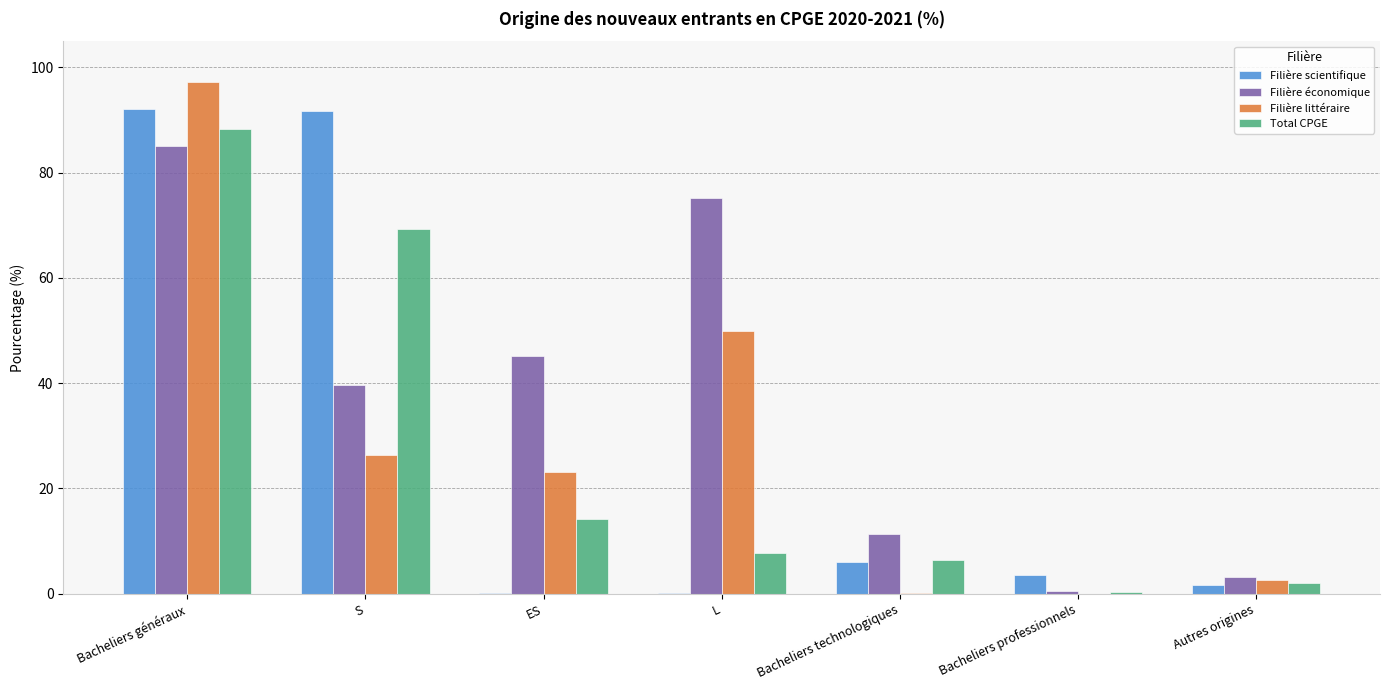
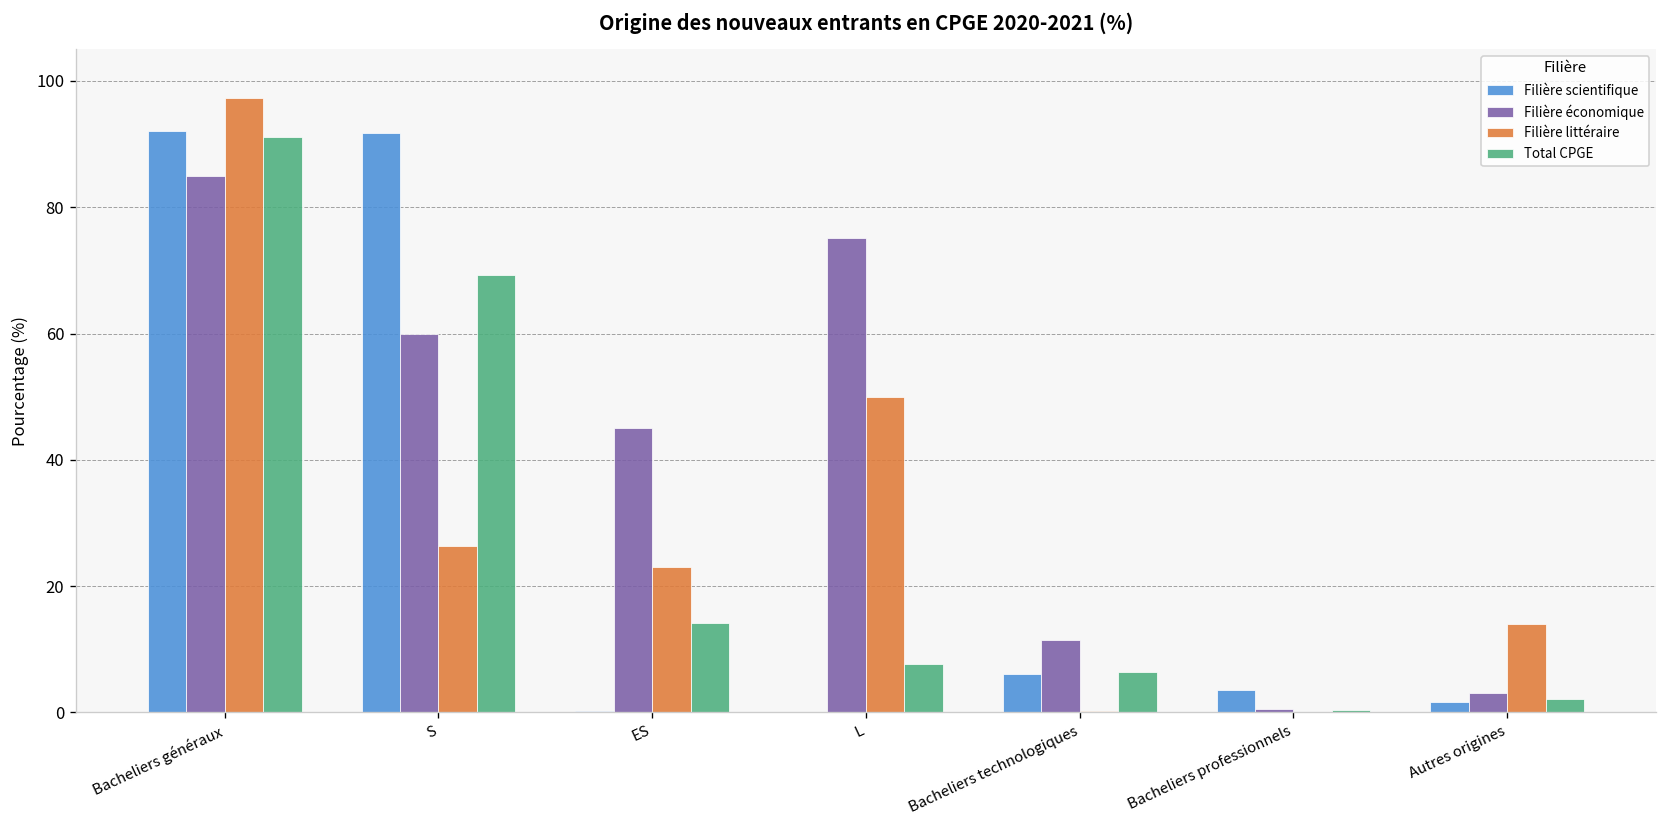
  {
    "Filière scientifique": {
      "Bacheliers généraux": 92,
      "S": 92,
      "Bacheliers technologiques": 6,
      "Bacheliers professionnels": 4,
      "Autres origines": 2
    },
    "Filière économique": {
      "Bacheliers généraux": 85,
-     "S": 40,
+     "S": 60,
      "ES": 45,
      "L": 75,
      "Bacheliers technologiques": 11,
      "Bacheliers professionnels": 1,
      "Autres origines": 3
    },
    "Filière littéraire": {
      "Bacheliers généraux": 97,
      "S": 26,
      "ES": 23,
      "L": 50,
      "Bacheliers professionnels": 0,
-     "Autres origines": 3
+     "Autres origines": 14
    },
    "Total CPGE": {
-     "Bacheliers généraux": 88,
+     "Bacheliers généraux": 91,
      "S": 69,
      "ES": 14,
      "L": 8,
      "Bacheliers technologiques": 6,
      "Autres origines": 2
    }
  }
